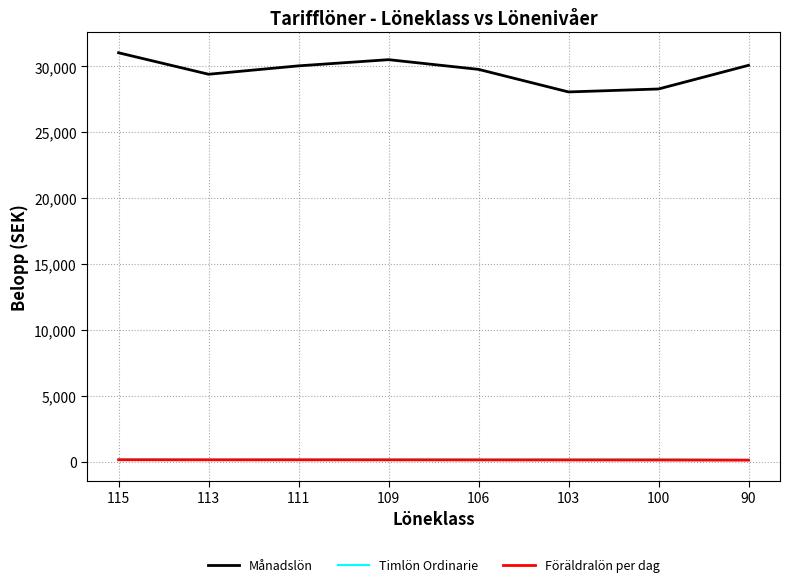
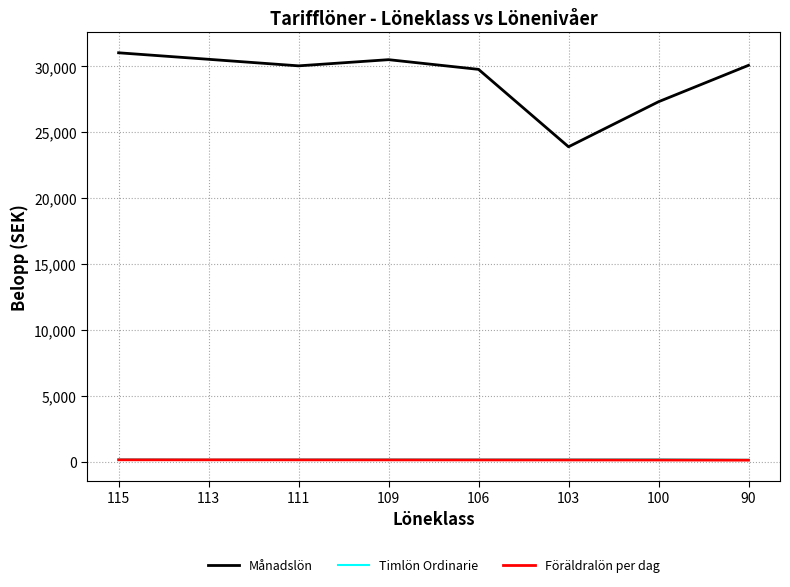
  {
    "Månadslön": {
      "115": "31,000",
-     "113": "29,400",
+     "113": "30,500",
      "111": "30,000",
      "109": "30,500",
      "106": "29,800",
-     "103": "28,100",
-     "100": "28,300",
+     "103": "23,900",
+     "100": "27,300",
      "90": "30,100"
    }
  }
